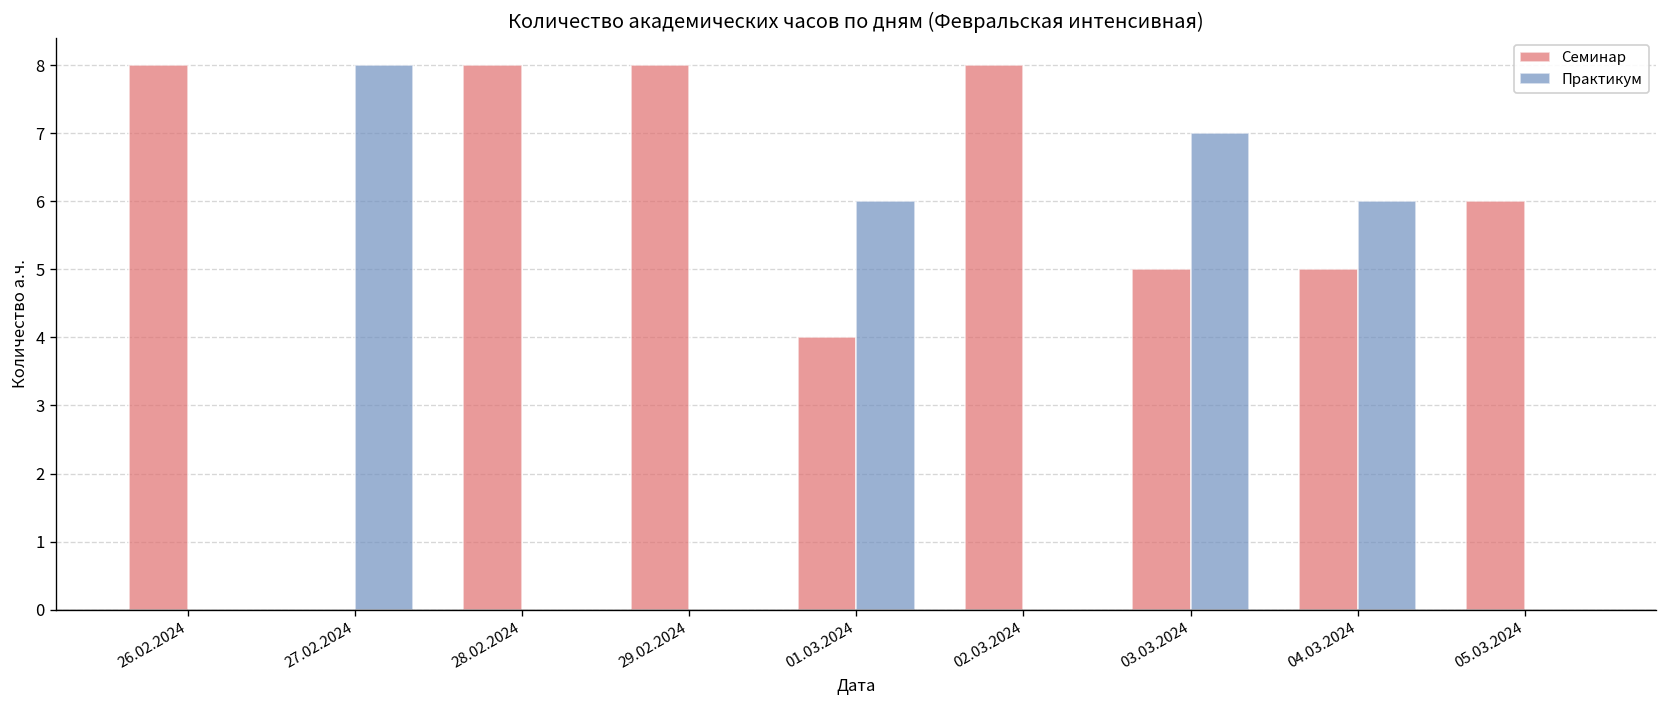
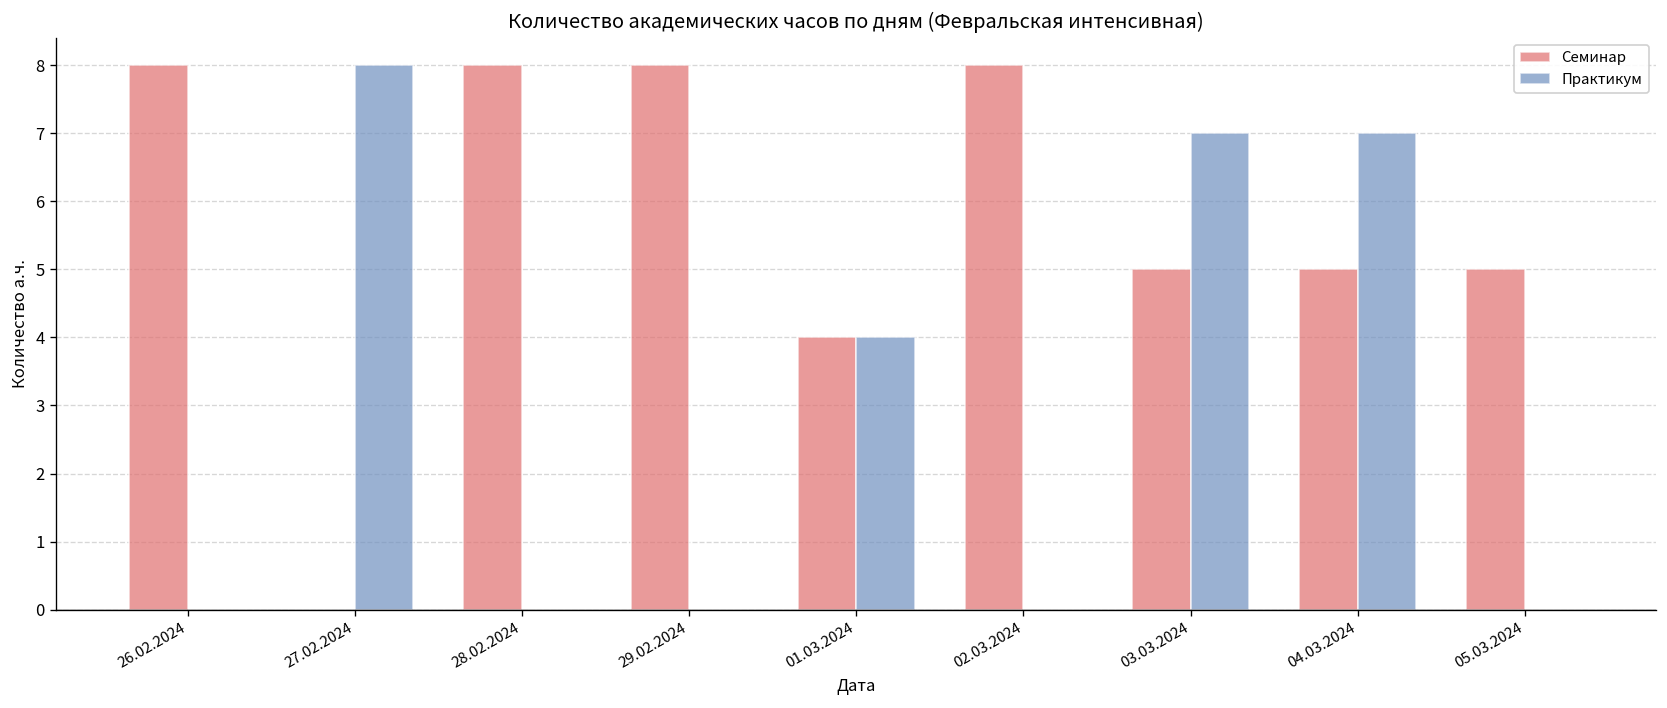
  {
    "Семинар": {
      "26.02.2024": 8,
      "27.02.2024": 0,
      "28.02.2024": 8,
      "29.02.2024": 8,
      "01.03.2024": 4,
      "02.03.2024": 8,
      "03.03.2024": 5,
      "04.03.2024": 5,
-     "05.03.2024": 6
+     "05.03.2024": 5
    },
    "Практикум": {
      "26.02.2024": 0,
      "27.02.2024": 8,
      "28.02.2024": 0,
      "29.02.2024": 0,
-     "01.03.2024": 6,
+     "01.03.2024": 4,
      "02.03.2024": 0,
      "03.03.2024": 7,
-     "04.03.2024": 6,
+     "04.03.2024": 7,
      "05.03.2024": 0
    }
  }
